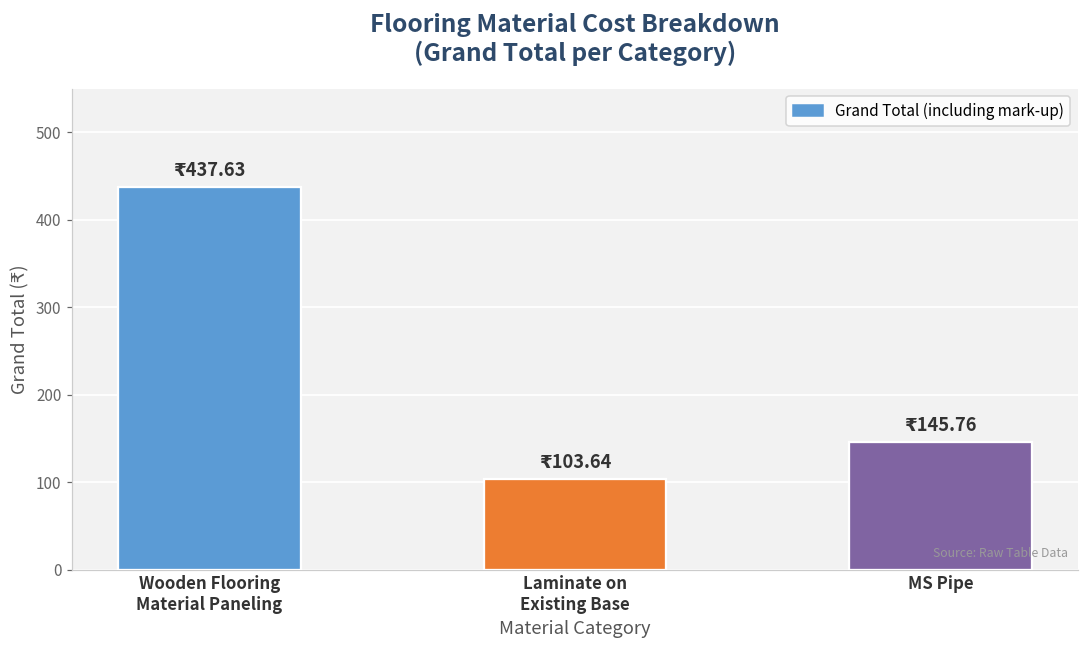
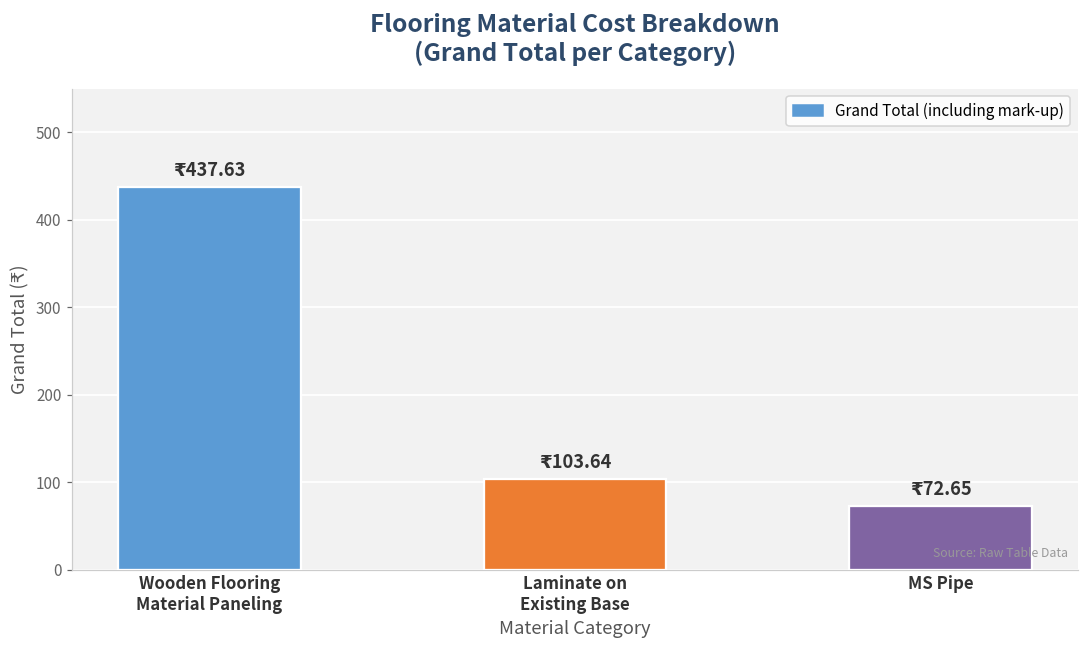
  {
    "Wooden Flooring Material Paneling": 437.63,
    "Laminate on Existing Base": 103.64,
-   "MS Pipe": 145.76
+   "MS Pipe": 72.65
  }
